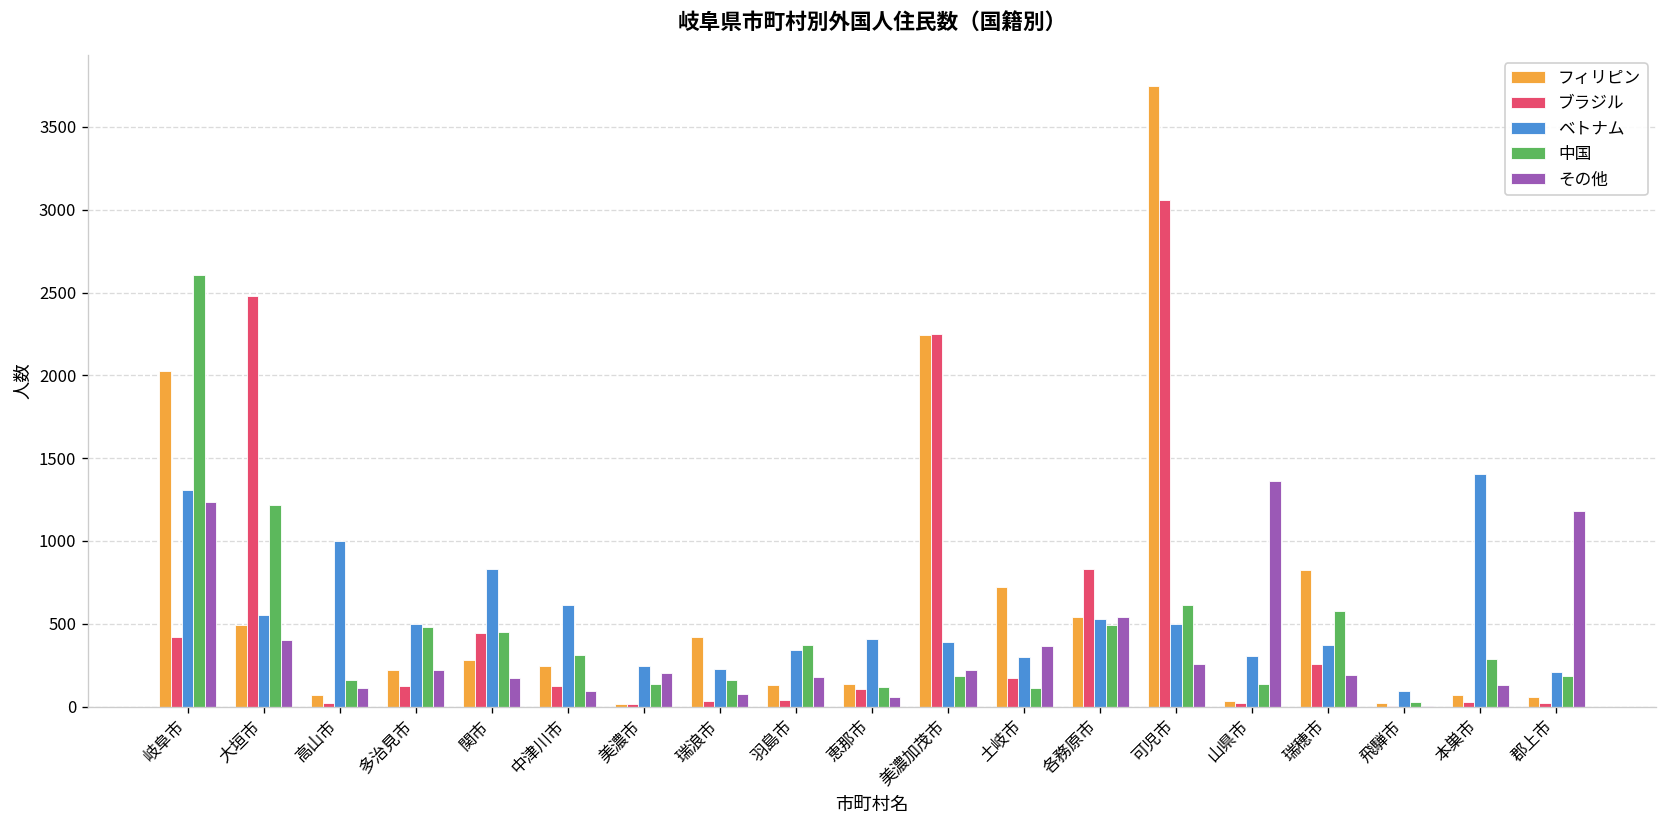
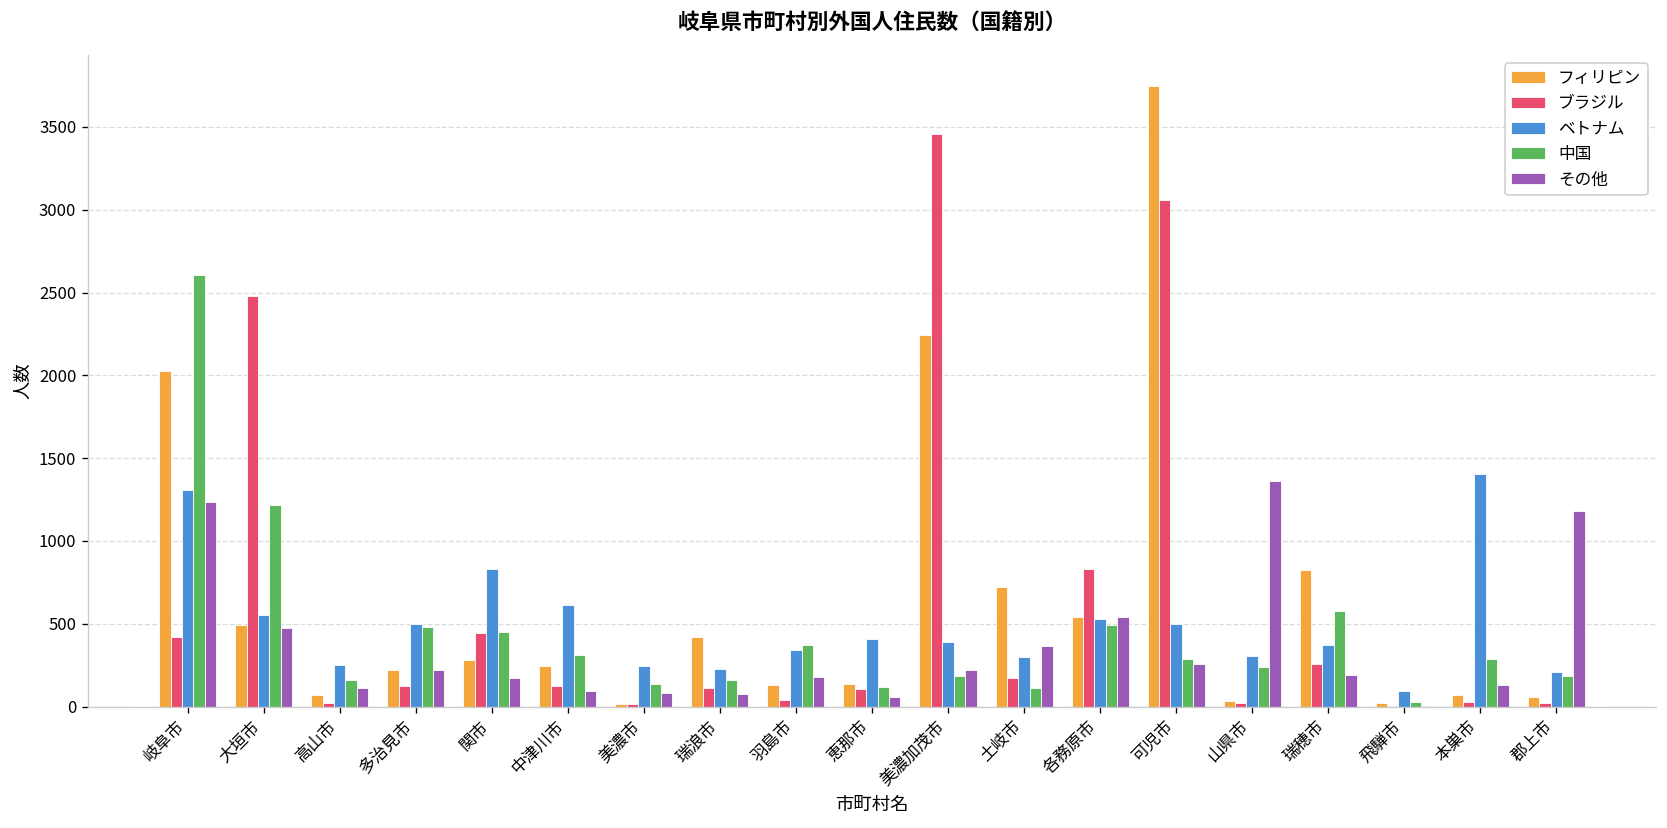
  {
    "フィリピン": {
      "岐阜市": 2030,
      "大垣市": 490,
      "高山市": 70,
      "多治見市": 220,
      "関市": 280,
      "中津川市": 250,
      "瑞浪市": 420,
      "羽島市": 130,
      "恵那市": 140,
      "美濃加茂市": 2240,
      "土岐市": 720,
      "各務原市": 540,
      "可児市": 3750,
      "山県市": 30,
      "瑞穂市": 820,
      "飛騨市": 20,
      "本巣市": 70,
      "郡上市": 60
    },
    "ブラジル": {
      "岐阜市": 420,
      "大垣市": 2480,
      "高山市": 20,
      "多治見市": 130,
      "関市": 440,
      "中津川市": 120,
-     "瑞浪市": 30,
+     "瑞浪市": 110,
      "羽島市": 40,
      "恵那市": 110,
-     "美濃加茂市": 2250,
+     "美濃加茂市": 3460,
      "土岐市": 170,
      "各務原市": 830,
      "可児市": 3060,
      "山県市": 20,
      "瑞穂市": 260,
      "本巣市": 30,
      "郡上市": 20
    },
    "ベトナム": {
      "岐阜市": 1310,
      "大垣市": 560,
-     "高山市": 1000,
+     "高山市": 250,
      "多治見市": 500,
      "関市": 830,
      "中津川市": 610,
      "美濃市": 240,
      "瑞浪市": 230,
      "羽島市": 340,
      "恵那市": 410,
      "美濃加茂市": 390,
      "土岐市": 300,
      "各務原市": 530,
      "可児市": 500,
      "山県市": 310,
      "瑞穂市": 370,
      "飛騨市": 100,
      "本巣市": 1410,
      "郡上市": 210
    },
    "中国": {
      "岐阜市": 2610,
      "大垣市": 1220,
      "高山市": 160,
      "多治見市": 480,
      "関市": 450,
      "中津川市": 310,
      "美濃市": 140,
      "瑞浪市": 160,
      "羽島市": 370,
      "恵那市": 120,
      "美濃加茂市": 190,
      "土岐市": 110,
      "各務原市": 490,
-     "可児市": 610,
-     "山県市": 140,
+     "可児市": 290,
+     "山県市": 240,
      "瑞穂市": 580,
      "飛騨市": 30,
      "本巣市": 290,
      "郡上市": 190
    },
    "その他": {
      "岐阜市": 1230,
-     "大垣市": 400,
+     "大垣市": 470,
      "高山市": 110,
      "多治見市": 220,
      "関市": 170,
      "中津川市": 90,
-     "美濃市": 200,
+     "美濃市": 80,
      "瑞浪市": 80,
      "羽島市": 180,
      "恵那市": 60,
      "美濃加茂市": 220,
      "土岐市": 360,
      "各務原市": 540,
      "可児市": 260,
      "山県市": 1360,
      "瑞穂市": 190,
      "本巣市": 130,
      "郡上市": 1180
    }
  }
